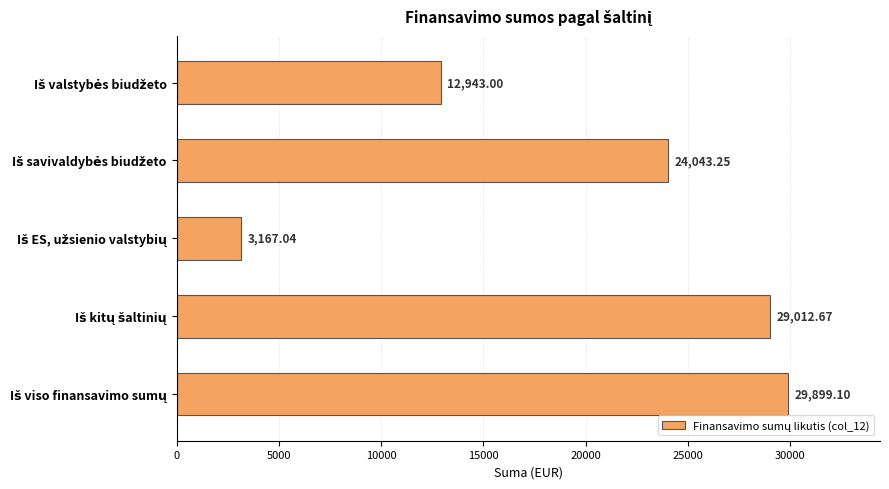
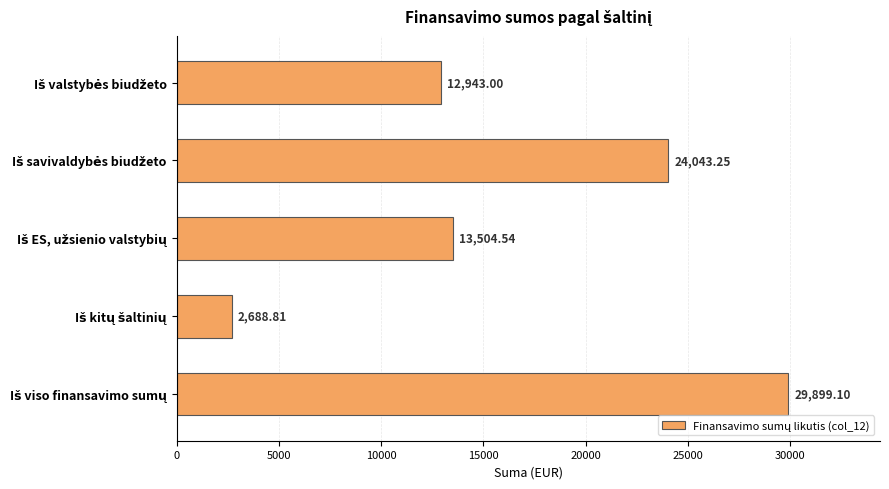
  {
    "Iš valstybės biudžeto": "12,943.00",
    "Iš savivaldybės biudžeto": "24,043.25",
-   "Iš ES, užsienio valstybių": "3,167.04",
-   "Iš kitų šaltinių": "29,012.67",
+   "Iš ES, užsienio valstybių": "13,504.54",
+   "Iš kitų šaltinių": "2,688.81",
    "Iš viso finansavimo sumų": "29,899.10"
  }
